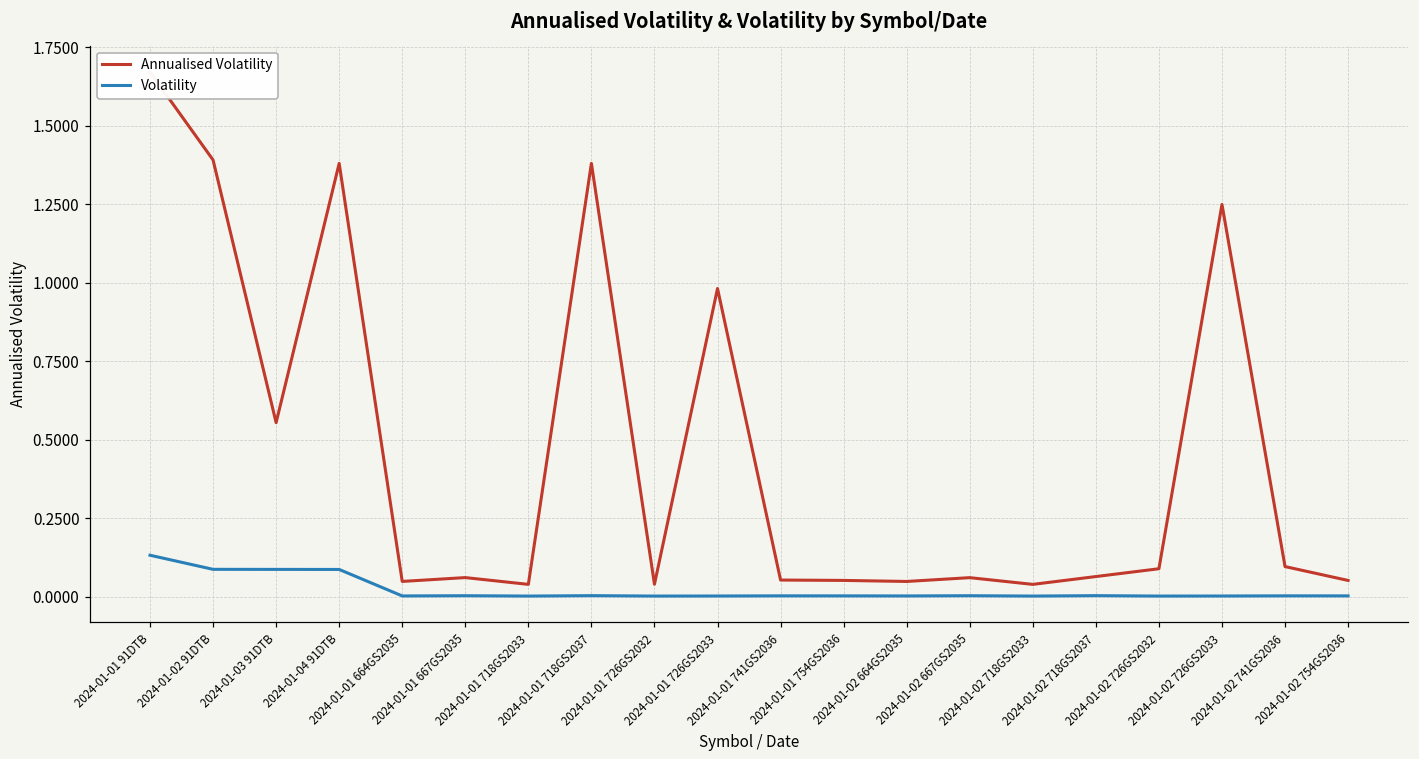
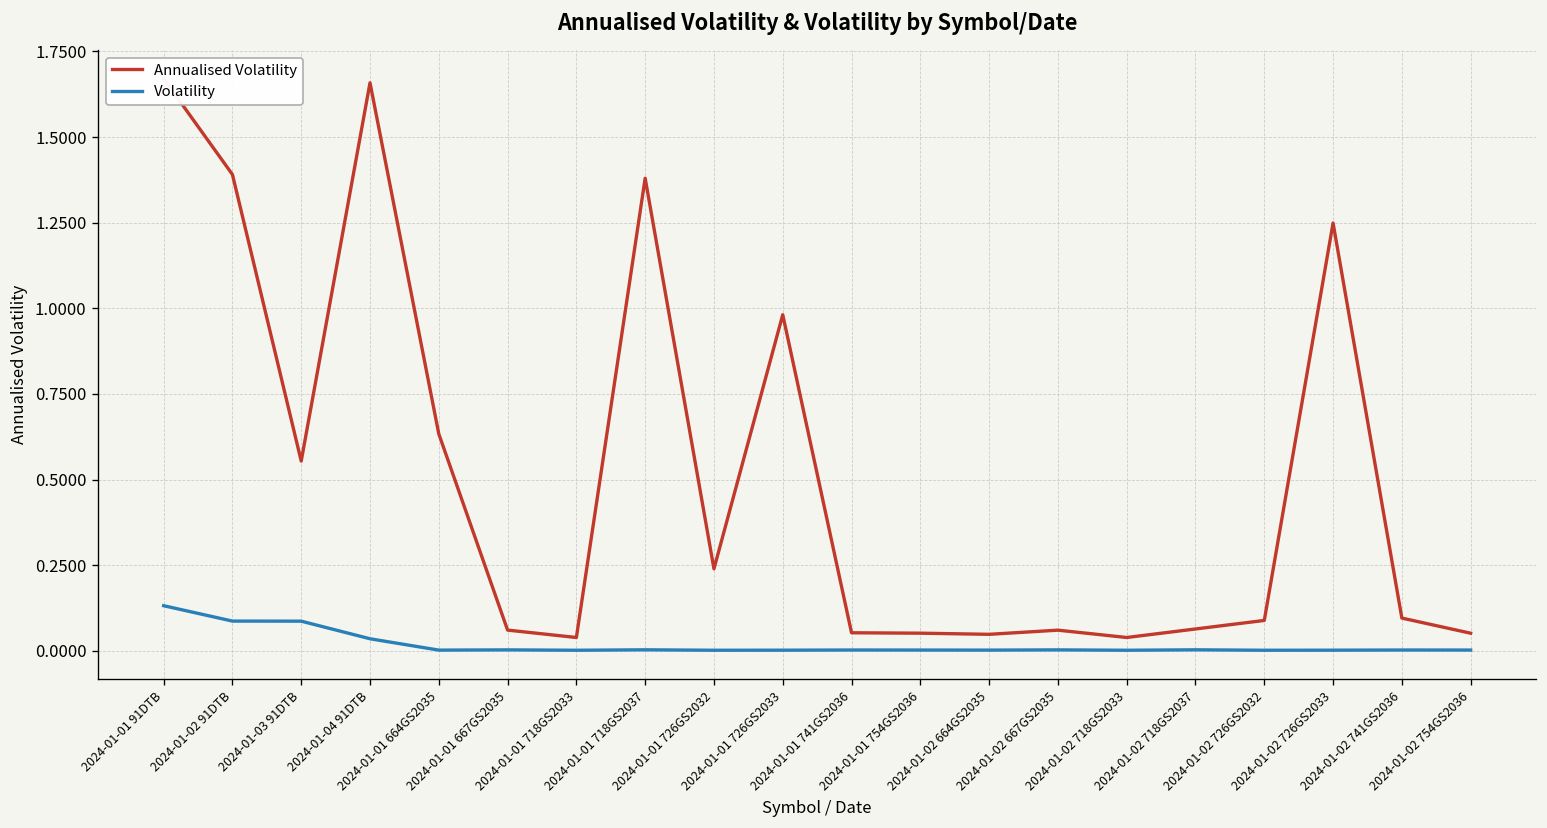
  {
    "Annualised Volatility": {
      "2024-01-02 91DTB": 1.39,
      "2024-01-03 91DTB": 0.55,
-     "2024-01-04 91DTB": 1.38,
-     "2024-01-01 664GS2035": 0.05,
+     "2024-01-04 91DTB": 1.66,
+     "2024-01-01 664GS2035": 0.63,
      "2024-01-01 667GS2035": 0.06,
      "2024-01-01 718GS2033": 0.04,
      "2024-01-01 718GS2037": 1.38,
-     "2024-01-01 726GS2032": 0.04,
+     "2024-01-01 726GS2032": 0.24,
      "2024-01-01 726GS2033": 0.98,
      "2024-01-01 741GS2036": 0.05,
      "2024-01-01 754GS2036": 0.05,
      "2024-01-02 664GS2035": 0.05,
      "2024-01-02 667GS2035": 0.06,
      "2024-01-02 718GS2033": 0.04,
      "2024-01-02 718GS2037": 0.06,
      "2024-01-02 726GS2032": 0.09,
      "2024-01-02 726GS2033": 1.25,
      "2024-01-02 741GS2036": 0.10,
      "2024-01-02 754GS2036": 0.05
    },
    "Volatility": {
      "2024-01-01 91DTB": 0.13,
      "2024-01-02 91DTB": 0.09,
      "2024-01-03 91DTB": 0.09,
-     "2024-01-04 91DTB": 0.09,
+     "2024-01-04 91DTB": 0.04,
      "2024-01-01 664GS2035": 0.00,
      "2024-01-01 667GS2035": 0.00,
      "2024-01-01 718GS2033": 0.00,
      "2024-01-01 718GS2037": 0.00,
      "2024-01-01 726GS2032": 0.00,
      "2024-01-01 726GS2033": 0.00,
      "2024-01-01 741GS2036": 0.00,
      "2024-01-01 754GS2036": 0.00,
      "2024-01-02 664GS2035": 0.00,
      "2024-01-02 667GS2035": 0.00,
      "2024-01-02 718GS2033": 0.00,
      "2024-01-02 718GS2037": 0.00,
      "2024-01-02 726GS2032": 0.00,
      "2024-01-02 726GS2033": 0.00,
      "2024-01-02 741GS2036": 0.00,
      "2024-01-02 754GS2036": 0.00
    }
  }
